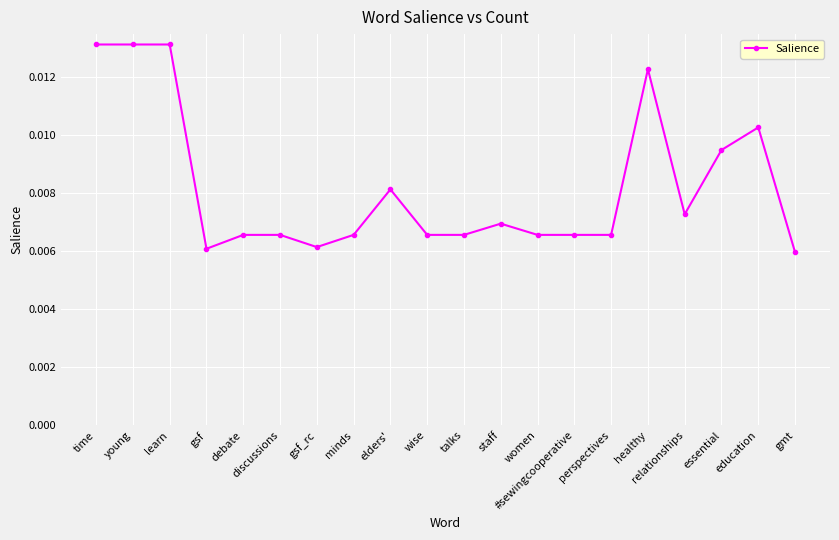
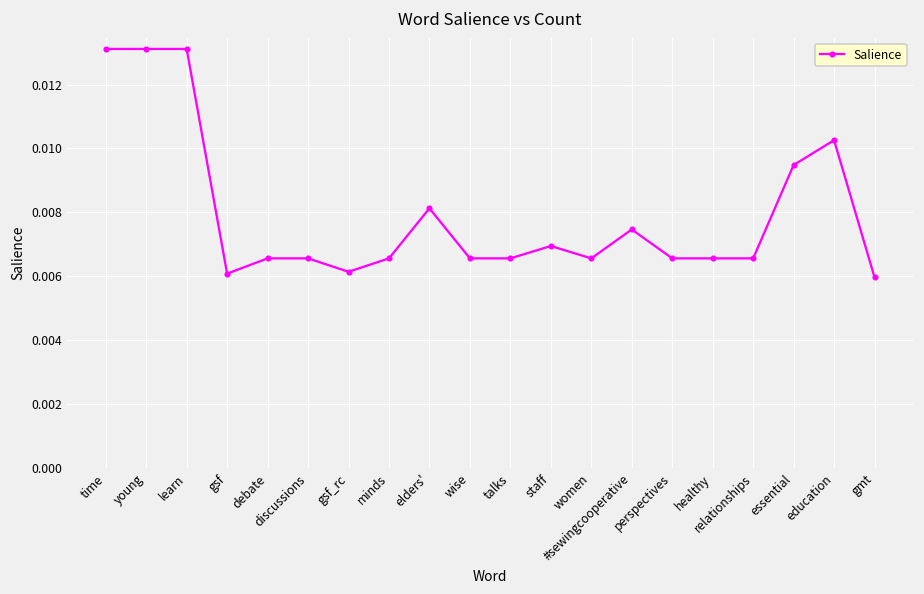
  {
    "time": 0.0131,
    "young": 0.0131,
    "learn": 0.0131,
    "gsf": 0.0061,
    "debate": 0.0066,
    "discussions": 0.0066,
    "gsf_rc": 0.0061,
    "minds": 0.0066,
    "elders'": 0.0081,
    "wise": 0.0066,
    "talks": 0.0066,
    "staff": 0.0069,
    "women": 0.0066,
-   "#sewingcooperative": 0.0066,
+   "#sewingcooperative": 0.0075,
    "perspectives": 0.0066,
-   "healthy": 0.0123,
-   "relationships": 0.0073,
+   "healthy": 0.0066,
+   "relationships": 0.0066,
    "essential": 0.0095,
    "education": 0.0103,
    "gmt": 0.0060
  }
